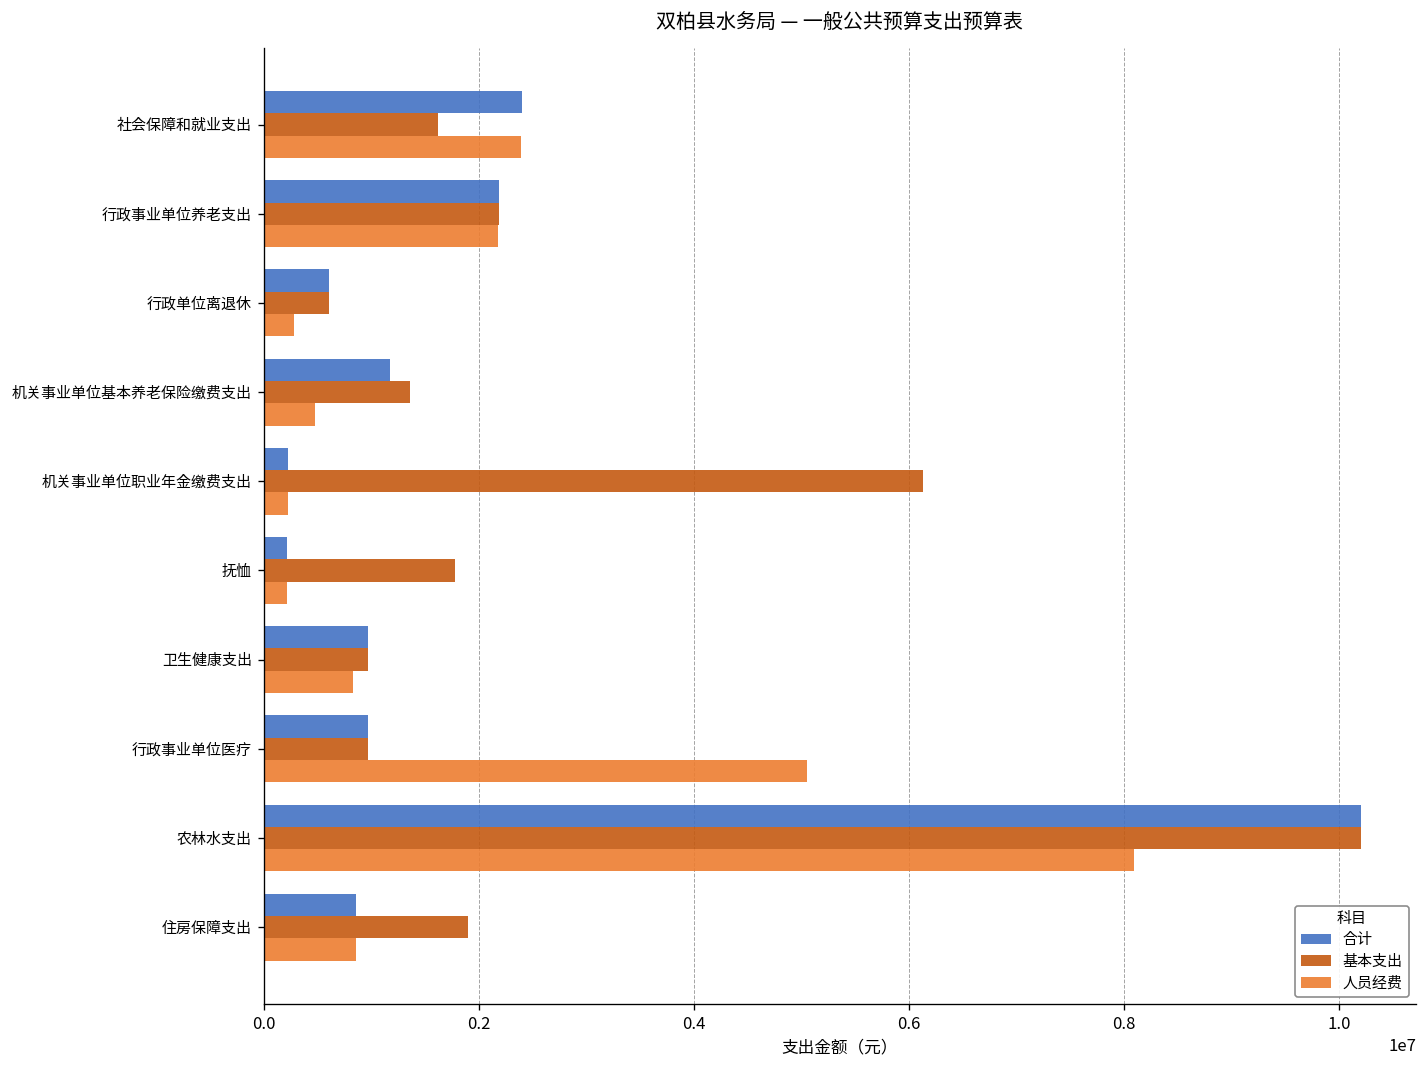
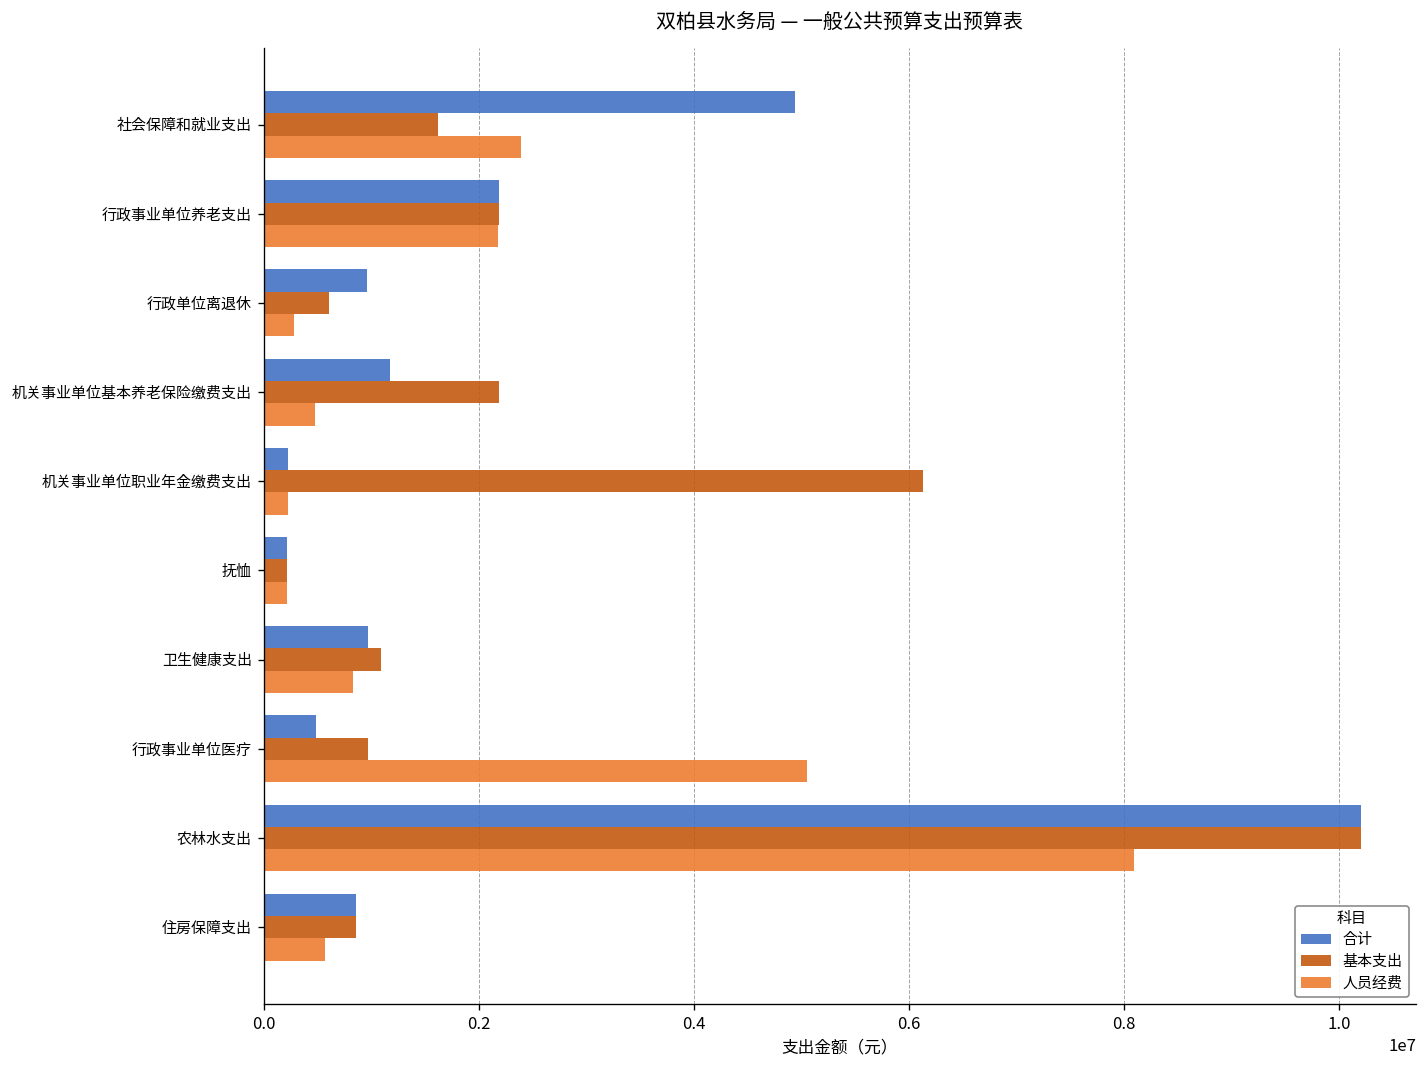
  {
    "合计": {
-     "社会保障和就业支出": 2400000,
+     "社会保障和就业支出": 4900000,
      "行政事业单位养老支出": 2200000,
-     "行政单位离退休": 600000,
+     "行政单位离退休": 1000000,
      "机关事业单位基本养老保险缴费支出": 1200000,
      "机关事业单位职业年金缴费支出": 200000,
      "抚恤": 200000,
      "卫生健康支出": 1000000,
-     "行政事业单位医疗": 1000000,
+     "行政事业单位医疗": 500000,
      "农林水支出": 10200000,
      "住房保障支出": 900000
    },
    "基本支出": {
      "社会保障和就业支出": 1600000,
      "行政事业单位养老支出": 2200000,
      "行政单位离退休": 600000,
-     "机关事业单位基本养老保险缴费支出": 1400000,
+     "机关事业单位基本养老保险缴费支出": 2200000,
      "机关事业单位职业年金缴费支出": 6100000,
-     "抚恤": 1800000,
-     "卫生健康支出": 1000000,
+     "抚恤": 200000,
+     "卫生健康支出": 1100000,
      "行政事业单位医疗": 1000000,
      "农林水支出": 10200000,
-     "住房保障支出": 1900000
+     "住房保障支出": 900000
    },
    "人员经费": {
      "社会保障和就业支出": 2400000,
      "行政事业单位养老支出": 2200000,
      "行政单位离退休": 300000,
      "机关事业单位基本养老保险缴费支出": 500000,
      "机关事业单位职业年金缴费支出": 200000,
      "抚恤": 200000,
      "卫生健康支出": 800000,
      "行政事业单位医疗": 5100000,
      "农林水支出": 8100000,
-     "住房保障支出": 900000
+     "住房保障支出": 600000
    }
  }
